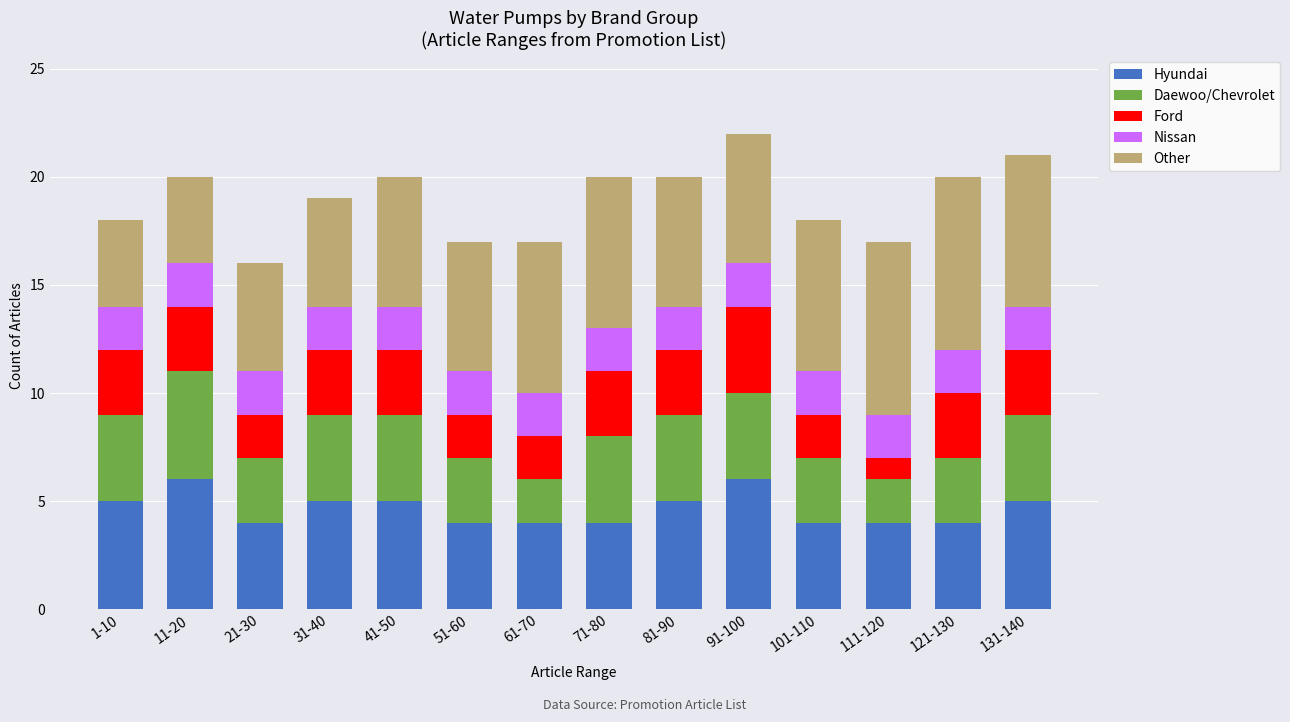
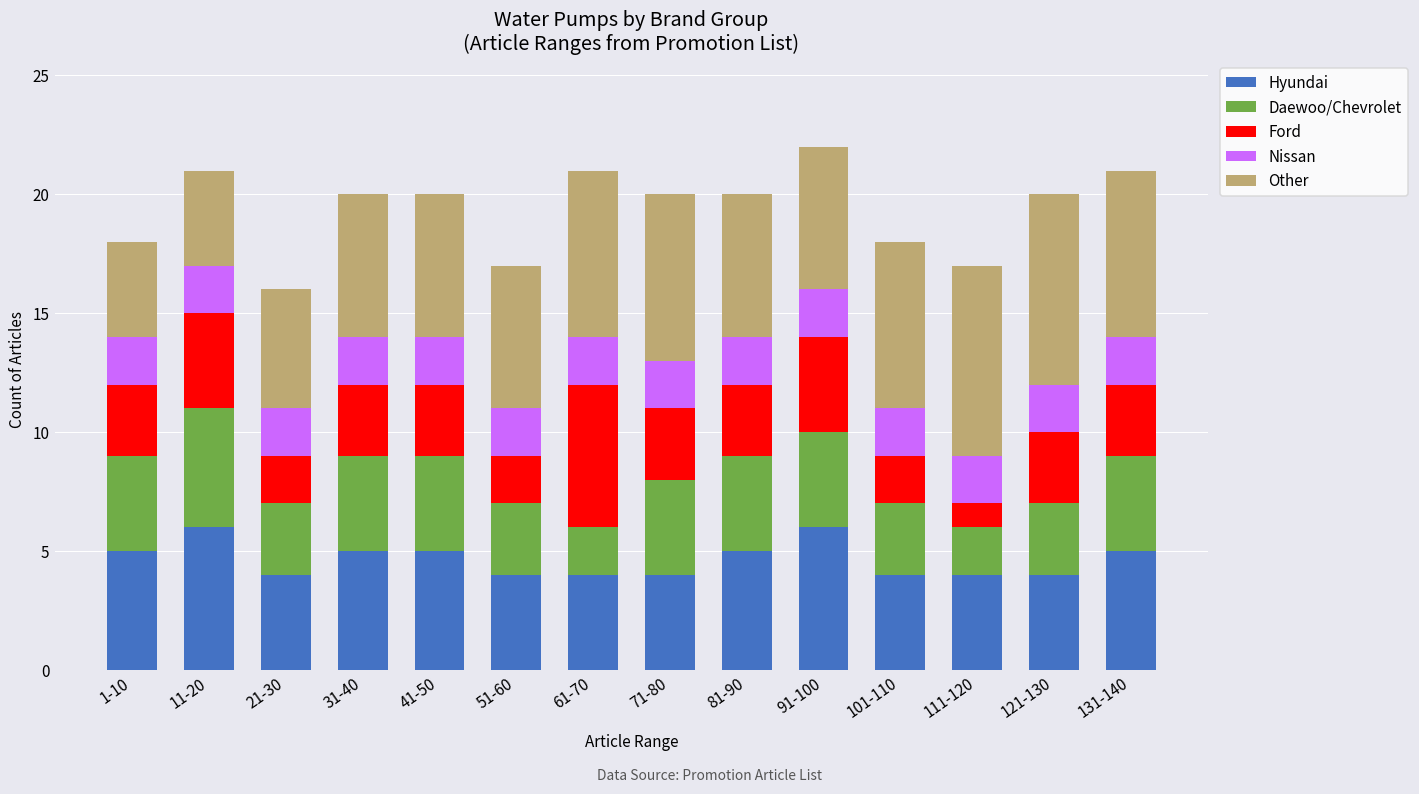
  {
    "Hyundai": {
      "1-10": 5,
      "11-20": 6,
      "21-30": 4,
      "31-40": 5,
      "41-50": 5,
      "51-60": 4,
      "61-70": 4,
      "71-80": 4,
      "81-90": 5,
      "91-100": 6,
      "101-110": 4,
      "111-120": 4,
      "121-130": 4,
      "131-140": 5
    },
    "Daewoo/Chevrolet": {
      "1-10": 4,
      "11-20": 5,
      "21-30": 3,
      "31-40": 4,
      "41-50": 4,
      "51-60": 3,
      "61-70": 2,
      "71-80": 4,
      "81-90": 4,
      "91-100": 4,
      "101-110": 3,
      "111-120": 2,
      "121-130": 3,
      "131-140": 4
    },
    "Ford": {
      "1-10": 3,
-     "11-20": 3,
+     "11-20": 4,
      "21-30": 2,
      "31-40": 3,
      "41-50": 3,
      "51-60": 2,
-     "61-70": 2,
+     "61-70": 6,
      "71-80": 3,
      "81-90": 3,
      "91-100": 4,
      "101-110": 2,
      "111-120": 1,
      "121-130": 3,
      "131-140": 3
    },
    "Nissan": {
      "1-10": 2,
      "11-20": 2,
      "21-30": 2,
      "31-40": 2,
      "41-50": 2,
      "51-60": 2,
      "61-70": 2,
      "71-80": 2,
      "81-90": 2,
      "91-100": 2,
      "101-110": 2,
      "111-120": 2,
      "121-130": 2,
      "131-140": 2
    },
    "Other": {
      "1-10": 4,
      "11-20": 4,
      "21-30": 5,
-     "31-40": 5,
+     "31-40": 6,
      "41-50": 6,
      "51-60": 6,
      "61-70": 7,
      "71-80": 7,
      "81-90": 6,
      "91-100": 6,
      "101-110": 7,
      "111-120": 8,
      "121-130": 8,
      "131-140": 7
    }
  }
